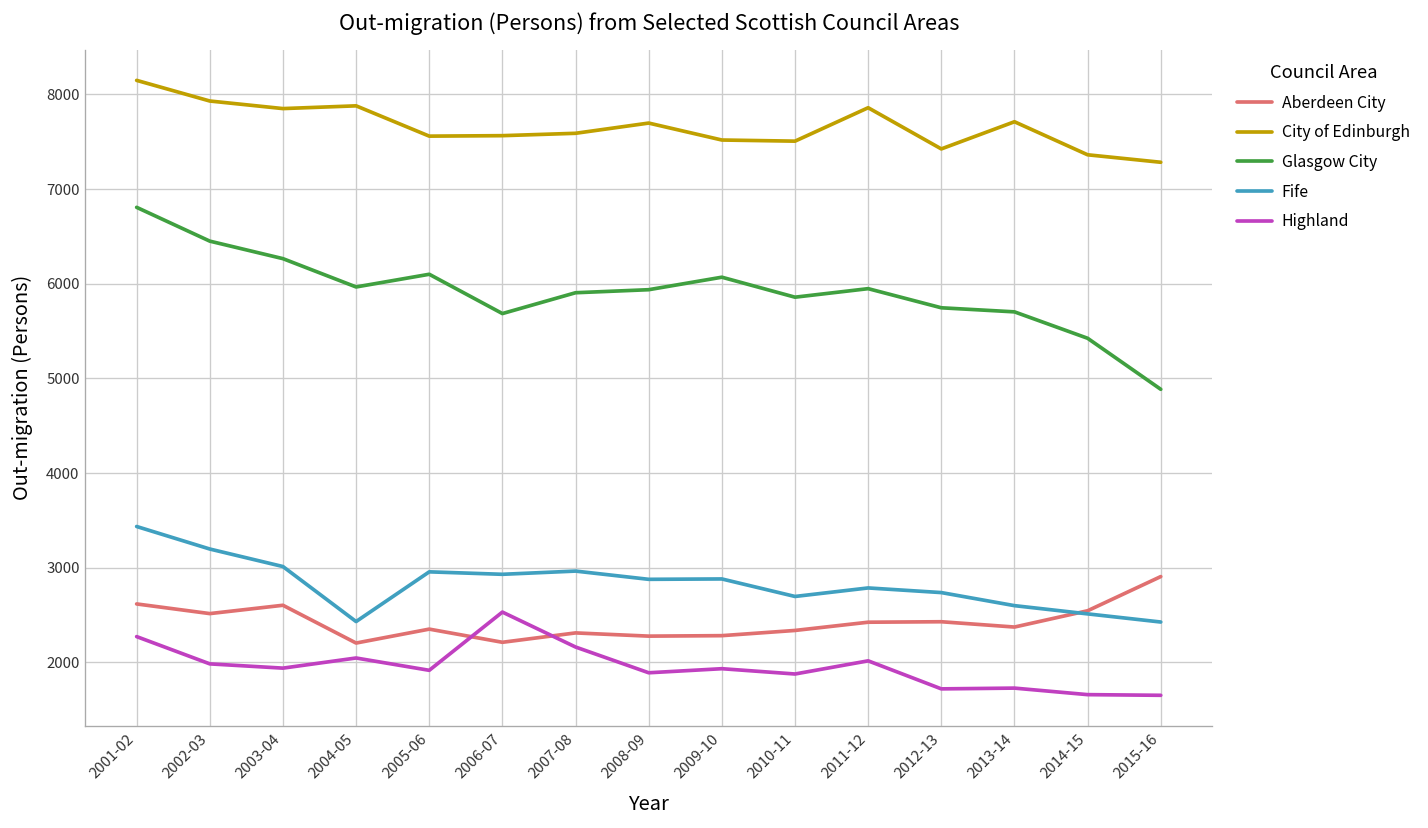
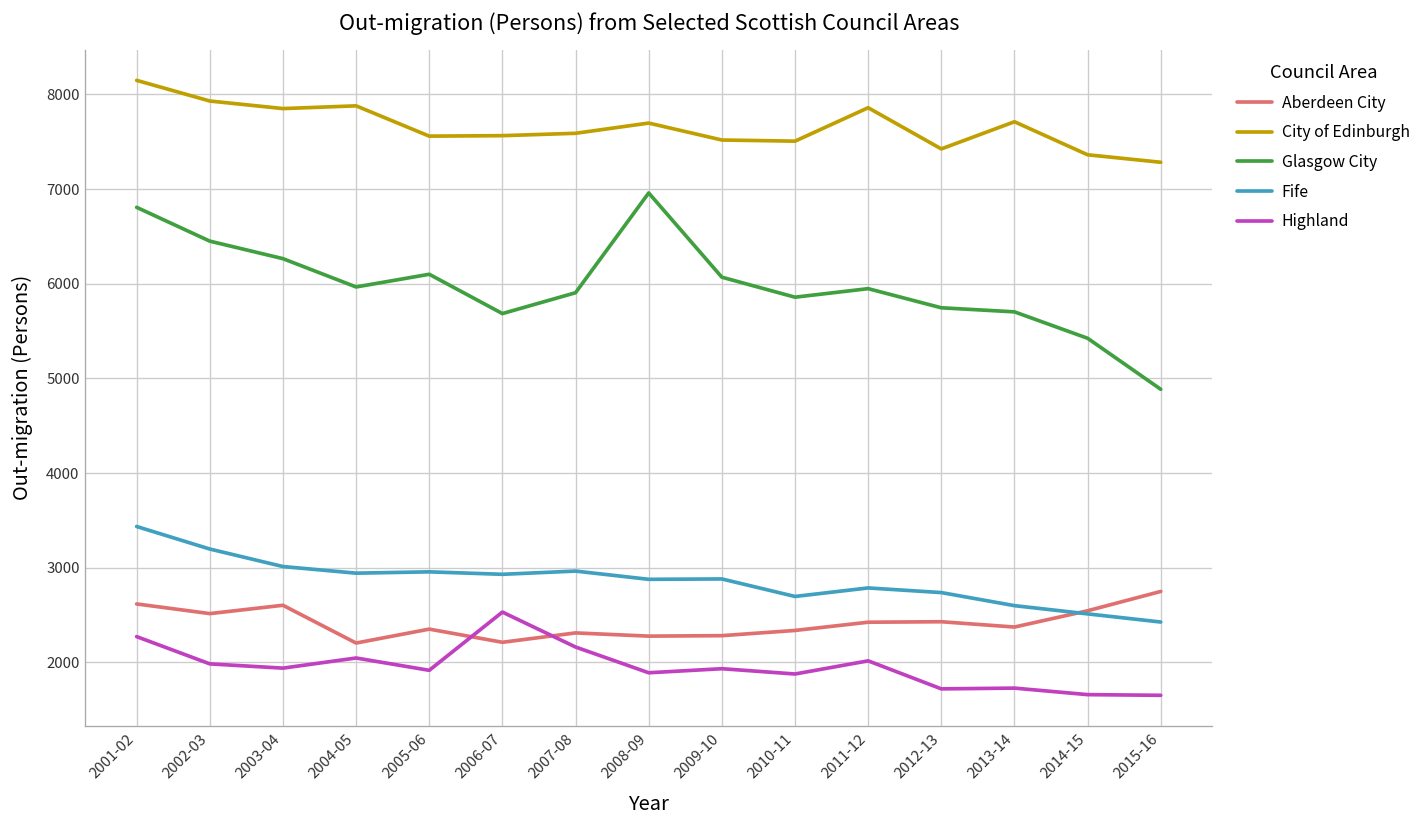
  {
    "Aberdeen City": {
      "2001-02": 2600,
      "2002-03": 2500,
      "2003-04": 2600,
      "2004-05": 2200,
      "2005-06": 2400,
      "2006-07": 2200,
      "2007-08": 2300,
      "2008-09": 2300,
      "2009-10": 2300,
      "2010-11": 2300,
      "2011-12": 2400,
      "2012-13": 2400,
      "2013-14": 2400,
      "2014-15": 2500,
-     "2015-16": 2900
+     "2015-16": 2800
    },
    "City of Edinburgh": {
      "2001-02": 8100,
      "2002-03": 7900,
      "2003-04": 7900,
      "2004-05": 7900,
      "2005-06": 7600,
      "2006-07": 7600,
      "2007-08": 7600,
      "2008-09": 7700,
      "2009-10": 7500,
      "2010-11": 7500,
      "2011-12": 7900,
      "2012-13": 7400,
      "2013-14": 7700,
      "2014-15": 7400,
      "2015-16": 7300
    },
    "Glasgow City": {
      "2001-02": 6800,
      "2002-03": 6500,
      "2003-04": 6300,
      "2004-05": 6000,
      "2005-06": 6100,
      "2006-07": 5700,
      "2007-08": 5900,
-     "2008-09": 5900,
+     "2008-09": 7000,
      "2009-10": 6100,
      "2010-11": 5900,
      "2011-12": 5900,
      "2012-13": 5700,
      "2013-14": 5700,
      "2014-15": 5400,
      "2015-16": 4900
    },
    "Fife": {
      "2001-02": 3400,
      "2002-03": 3200,
      "2003-04": 3000,
-     "2004-05": 2400,
+     "2004-05": 2900,
      "2005-06": 3000,
      "2006-07": 2900,
      "2007-08": 3000,
      "2008-09": 2900,
      "2009-10": 2900,
      "2010-11": 2700,
      "2011-12": 2800,
      "2012-13": 2700,
      "2013-14": 2600,
      "2014-15": 2500,
      "2015-16": 2400
    },
    "Highland": {
      "2001-02": 2300,
      "2002-03": 2000,
      "2003-04": 1900,
      "2004-05": 2000,
      "2005-06": 1900,
      "2006-07": 2500,
      "2007-08": 2200,
      "2008-09": 1900,
      "2009-10": 1900,
      "2010-11": 1900,
      "2011-12": 2000,
      "2012-13": 1700,
      "2013-14": 1700,
      "2014-15": 1700,
      "2015-16": 1700
    }
  }
